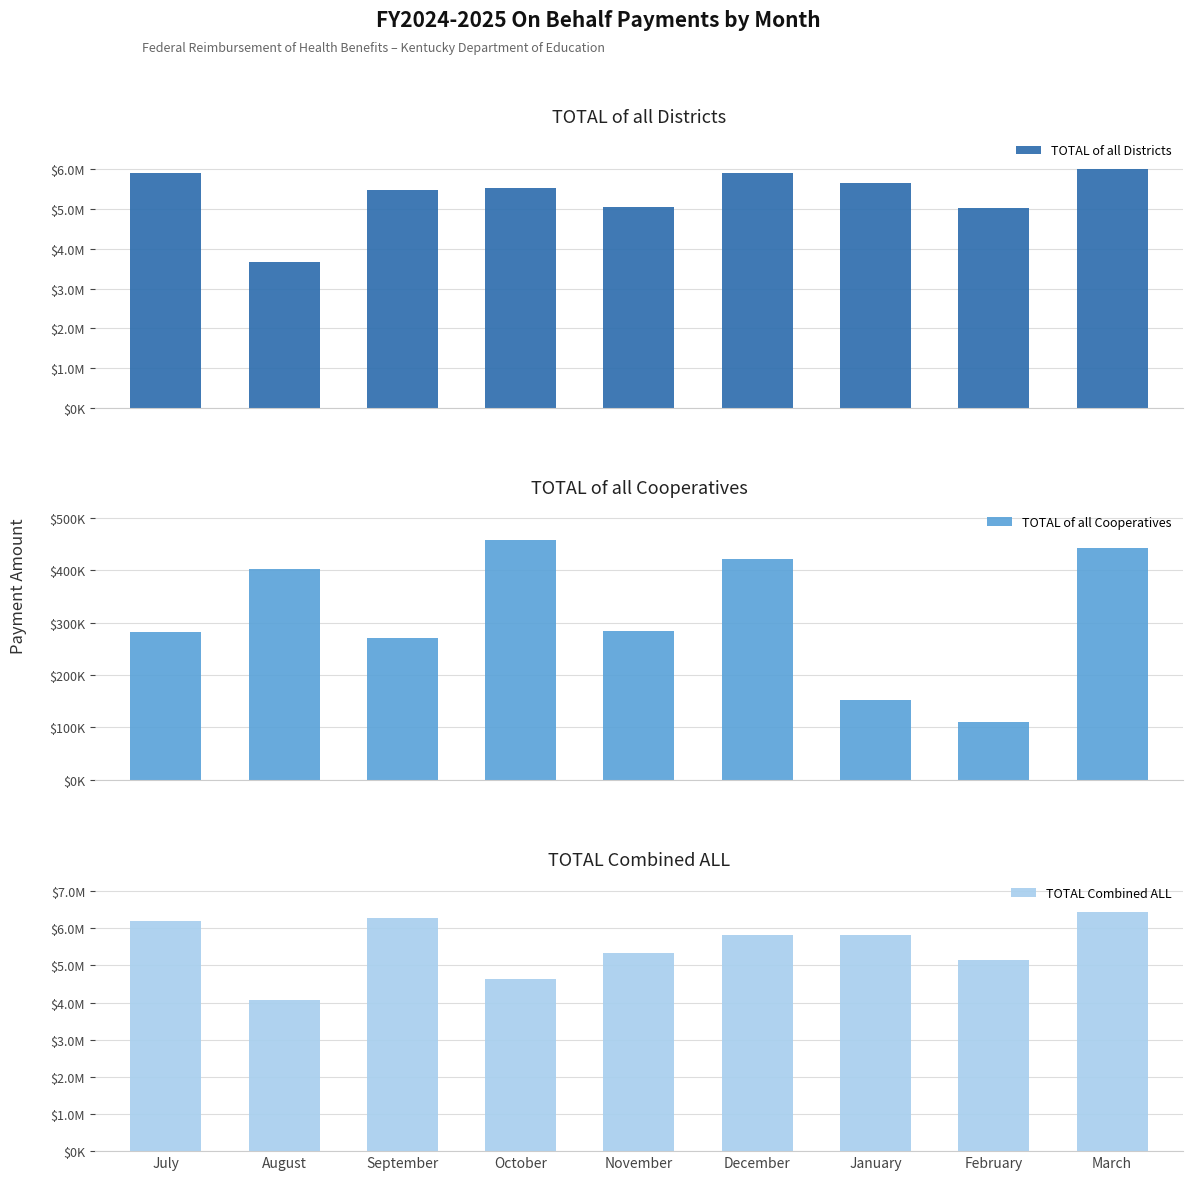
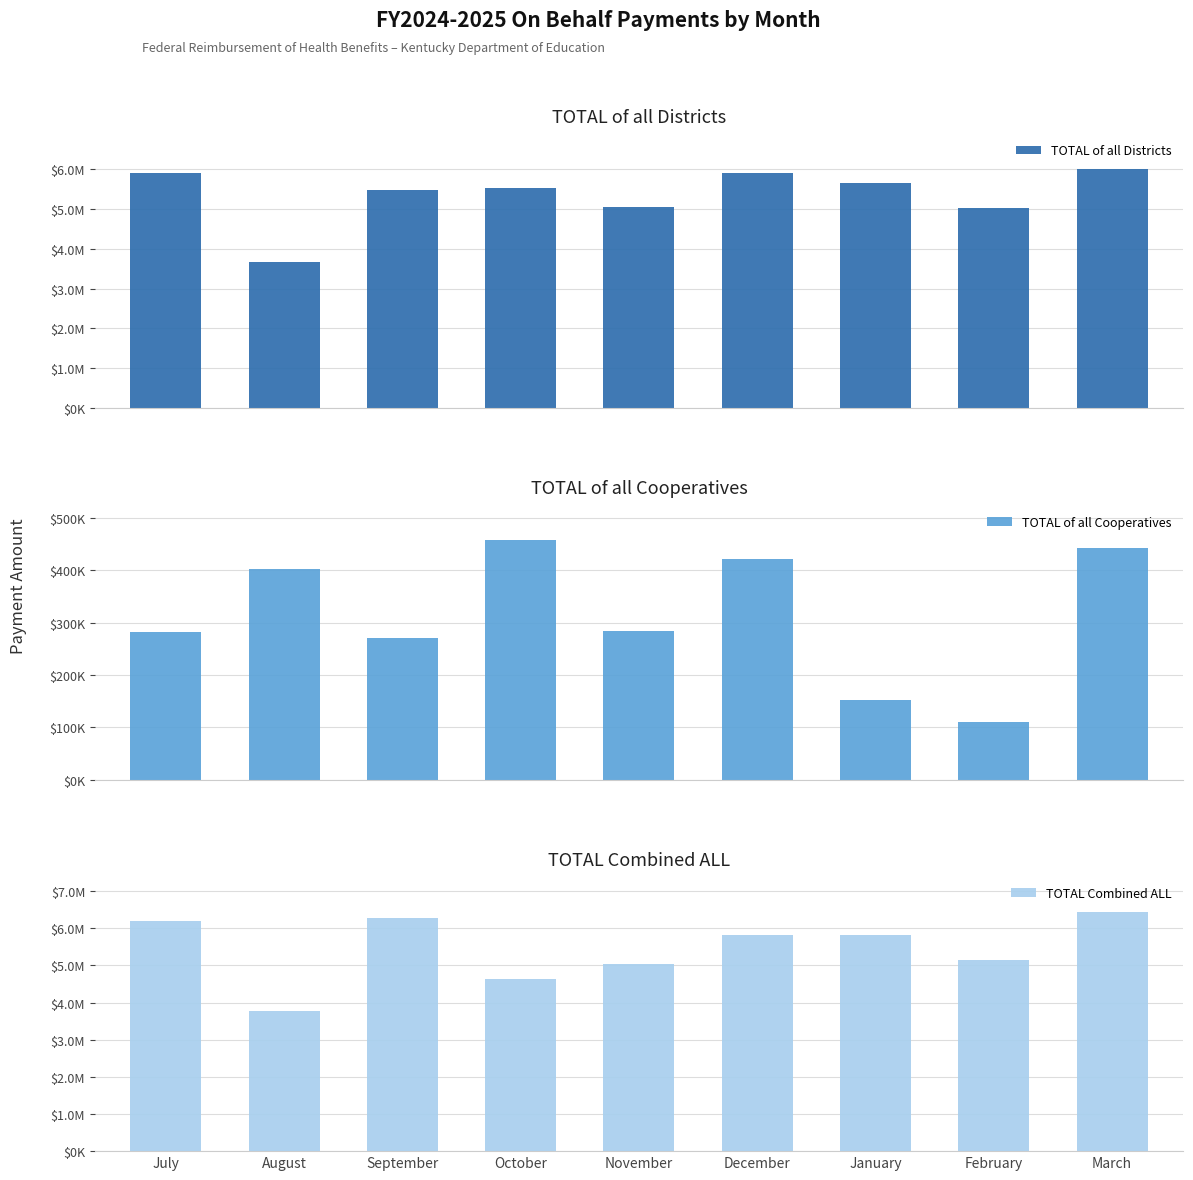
  {
    "TOTAL Combined ALL": {
      "July": "$6200000",
-     "August": "$4100000",
+     "August": "$3800000",
      "September": "$6300000",
      "October": "$4600000",
-     "November": "$5300000",
+     "November": "$5000000",
      "December": "$5800000",
      "January": "$5800000",
      "February": "$5100000",
      "March": "$6400000"
    }
  }
